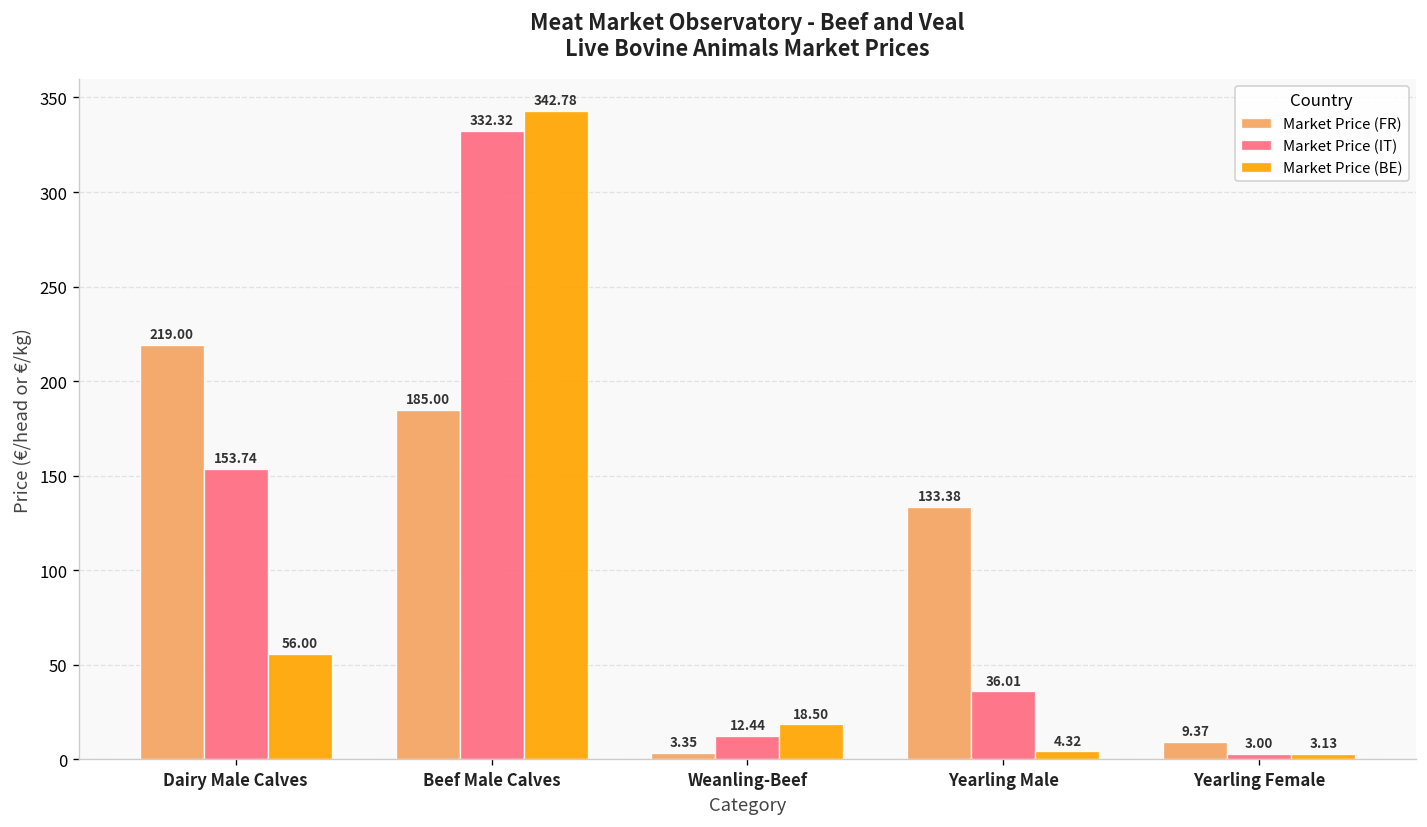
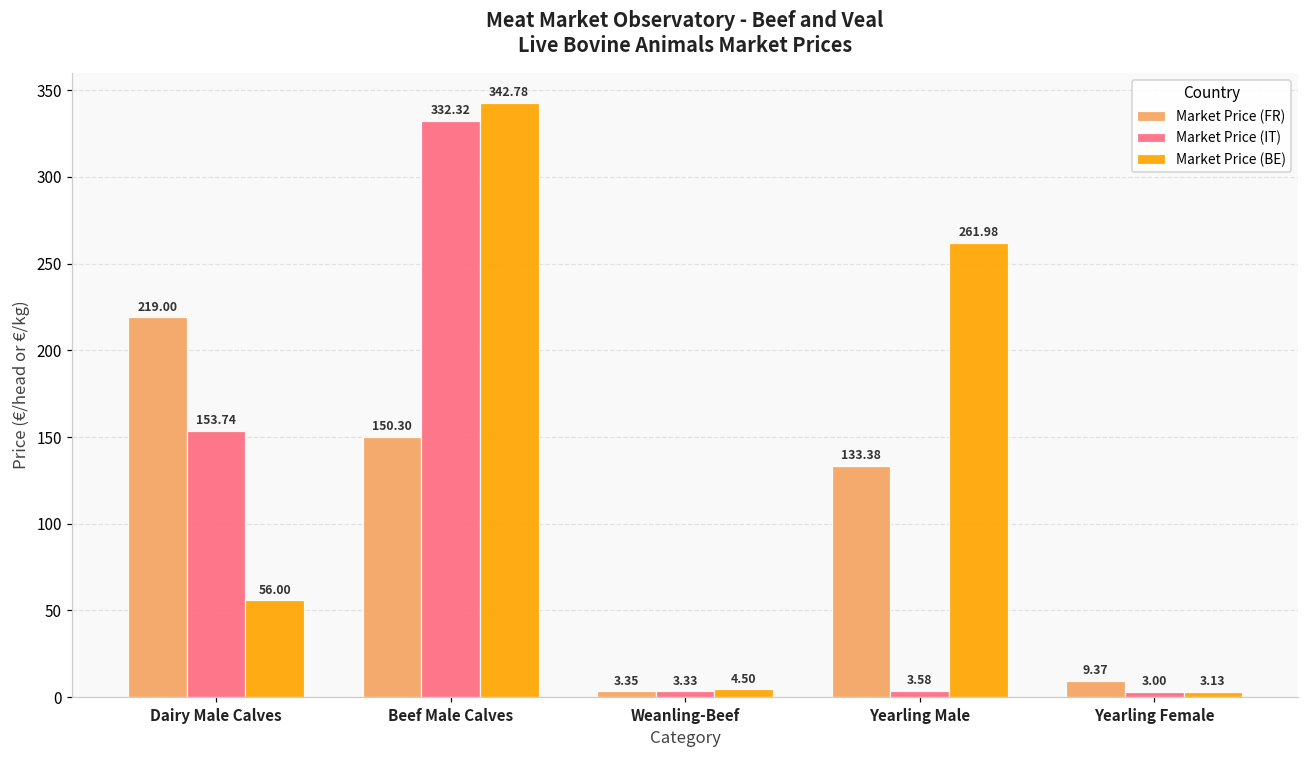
  {
    "Market Price (FR)": {
      "Dairy Male Calves": 219.00,
-     "Beef Male Calves": 185.00,
+     "Beef Male Calves": 150.30,
      "Weanling-Beef": 3.35,
      "Yearling Male": 133.38,
      "Yearling Female": 9.37
    },
    "Market Price (IT)": {
      "Dairy Male Calves": 153.74,
      "Beef Male Calves": 332.32,
-     "Weanling-Beef": 12.44,
-     "Yearling Male": 36.01,
+     "Weanling-Beef": 3.33,
+     "Yearling Male": 3.58,
      "Yearling Female": 3.00
    },
    "Market Price (BE)": {
      "Dairy Male Calves": 56.00,
      "Beef Male Calves": 342.78,
-     "Weanling-Beef": 18.50,
-     "Yearling Male": 4.32,
+     "Weanling-Beef": 4.50,
+     "Yearling Male": 261.98,
      "Yearling Female": 3.13
    }
  }
